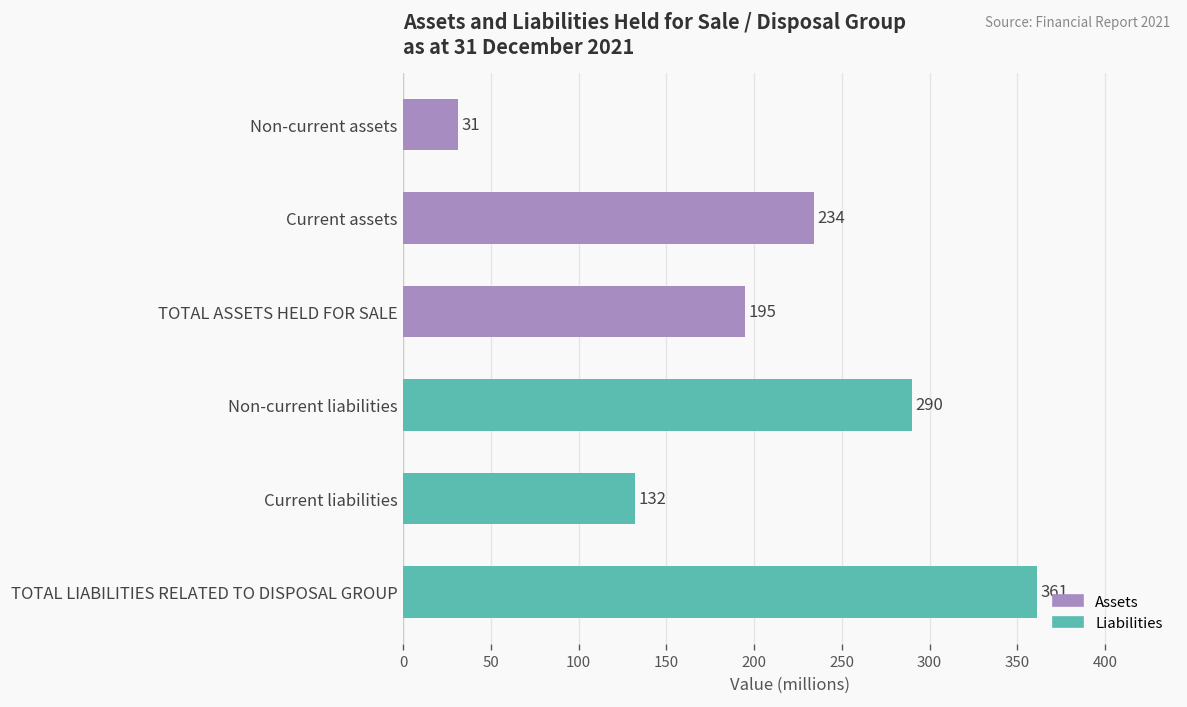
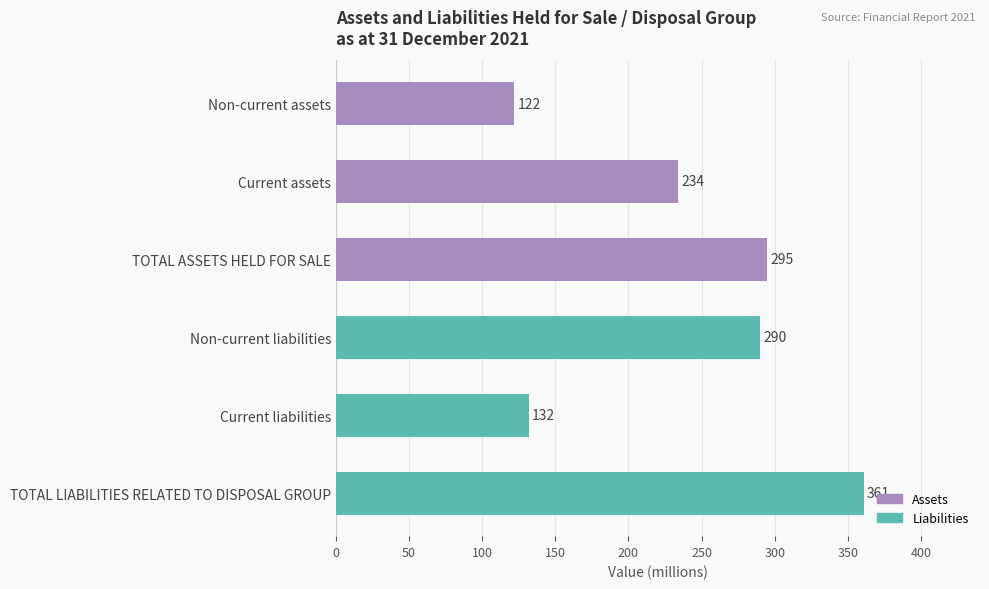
  {
-   "Non-current assets": 31,
+   "Non-current assets": 122,
    "Current assets": 234,
-   "TOTAL ASSETS HELD FOR SALE": 195,
+   "TOTAL ASSETS HELD FOR SALE": 295,
    "Non-current liabilities": 290,
    "Current liabilities": 132,
    "TOTAL LIABILITIES RELATED TO DISPOSAL GROUP": 361
  }
